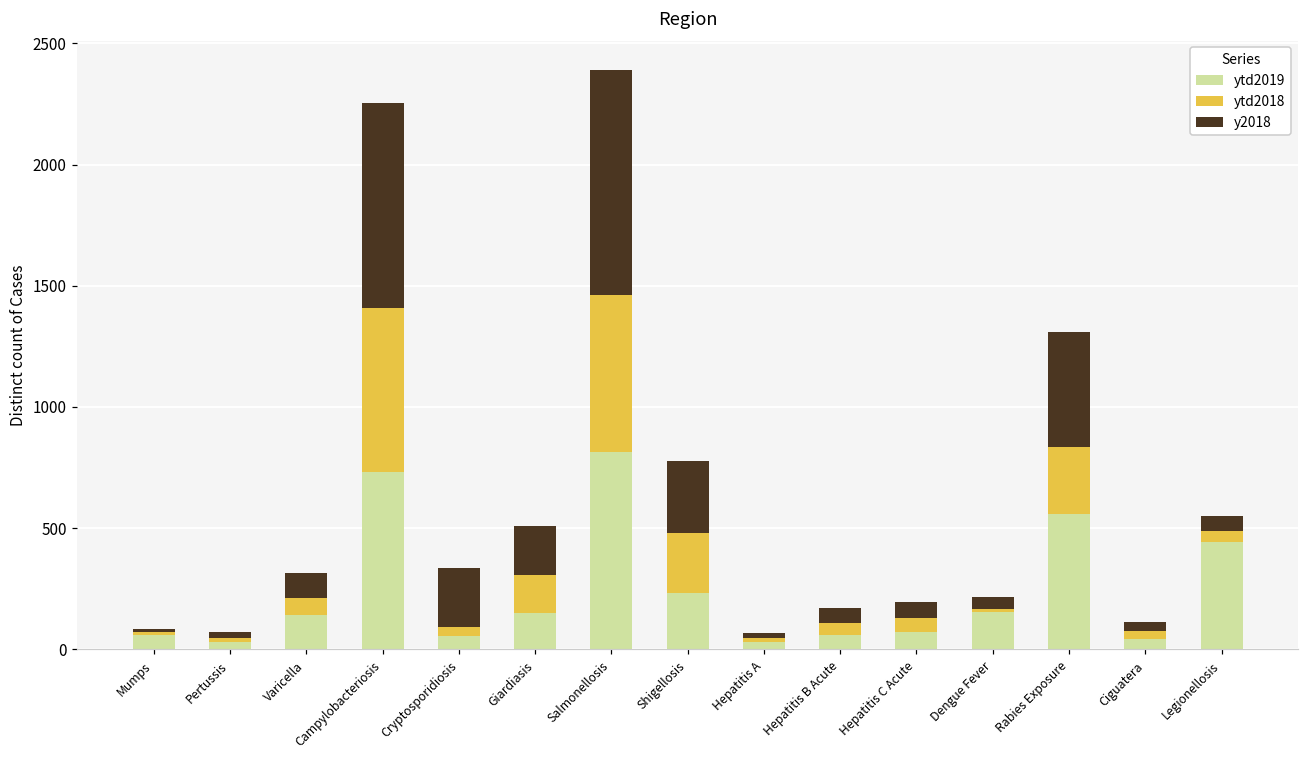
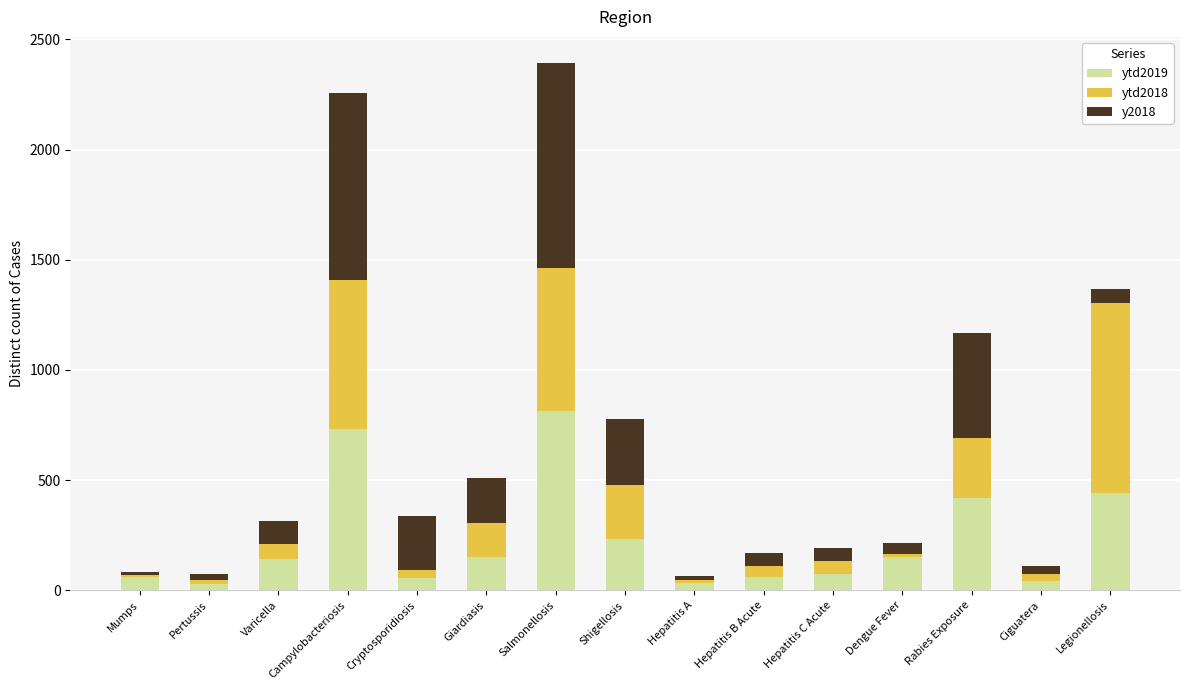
  {
    "ytd2019": {
      "Mumps": 60,
      "Pertussis": 30,
      "Varicella": 140,
      "Campylobacteriosis": 730,
      "Cryptosporidiosis": 60,
      "Giardiasis": 150,
      "Salmonellosis": 810,
      "Shigellosis": 230,
      "Hepatitis A": 30,
      "Hepatitis B Acute": 60,
      "Hepatitis C Acute": 70,
      "Dengue Fever": 150,
-     "Rabies Exposure": 560,
+     "Rabies Exposure": 420,
      "Ciguatera": 40,
      "Legionellosis": 440
    },
    "ytd2018": {
      "Pertussis": 20,
      "Varicella": 70,
      "Campylobacteriosis": 680,
      "Cryptosporidiosis": 40,
      "Giardiasis": 160,
      "Salmonellosis": 650,
      "Shigellosis": 250,
      "Hepatitis A": 20,
      "Hepatitis B Acute": 50,
      "Hepatitis C Acute": 60,
      "Dengue Fever": 10,
      "Rabies Exposure": 270,
      "Ciguatera": 30,
-     "Legionellosis": 50
+     "Legionellosis": 860
    },
    "y2018": {
      "Mumps": 10,
      "Pertussis": 30,
      "Varicella": 100,
      "Campylobacteriosis": 850,
      "Cryptosporidiosis": 240,
      "Giardiasis": 210,
      "Salmonellosis": 930,
      "Shigellosis": 300,
      "Hepatitis A": 20,
      "Hepatitis B Acute": 60,
      "Hepatitis C Acute": 60,
      "Dengue Fever": 50,
      "Rabies Exposure": 480,
      "Ciguatera": 40,
      "Legionellosis": 70
    }
  }
